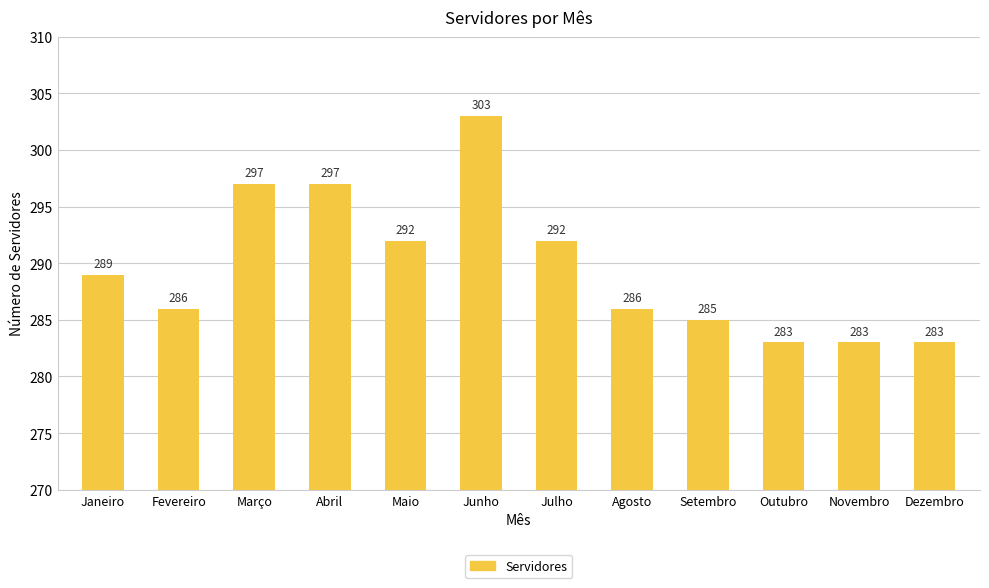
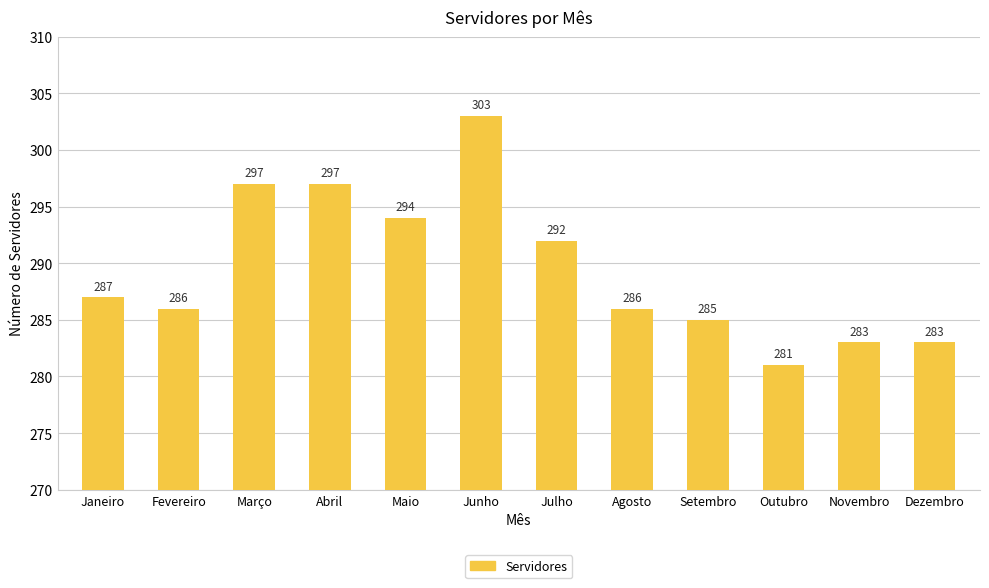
  {
-   "Janeiro": 289,
+   "Janeiro": 287,
    "Fevereiro": 286,
    "Março": 297,
    "Abril": 297,
-   "Maio": 292,
+   "Maio": 294,
    "Junho": 303,
    "Julho": 292,
    "Agosto": 286,
    "Setembro": 285,
-   "Outubro": 283,
+   "Outubro": 281,
    "Novembro": 283,
    "Dezembro": 283
  }
